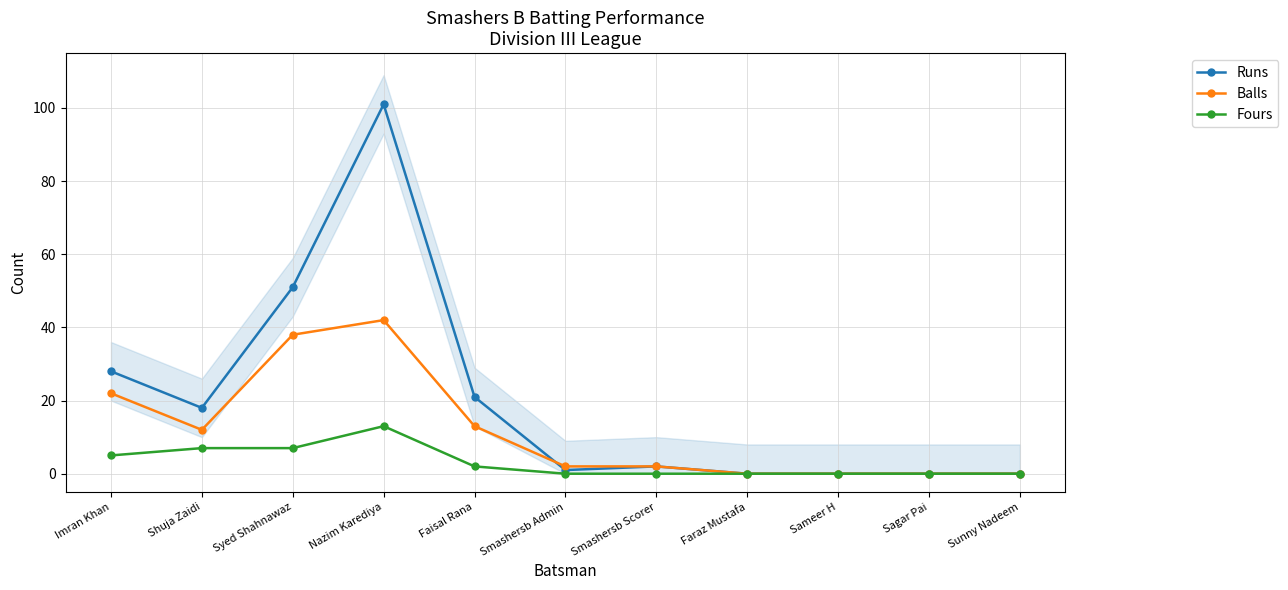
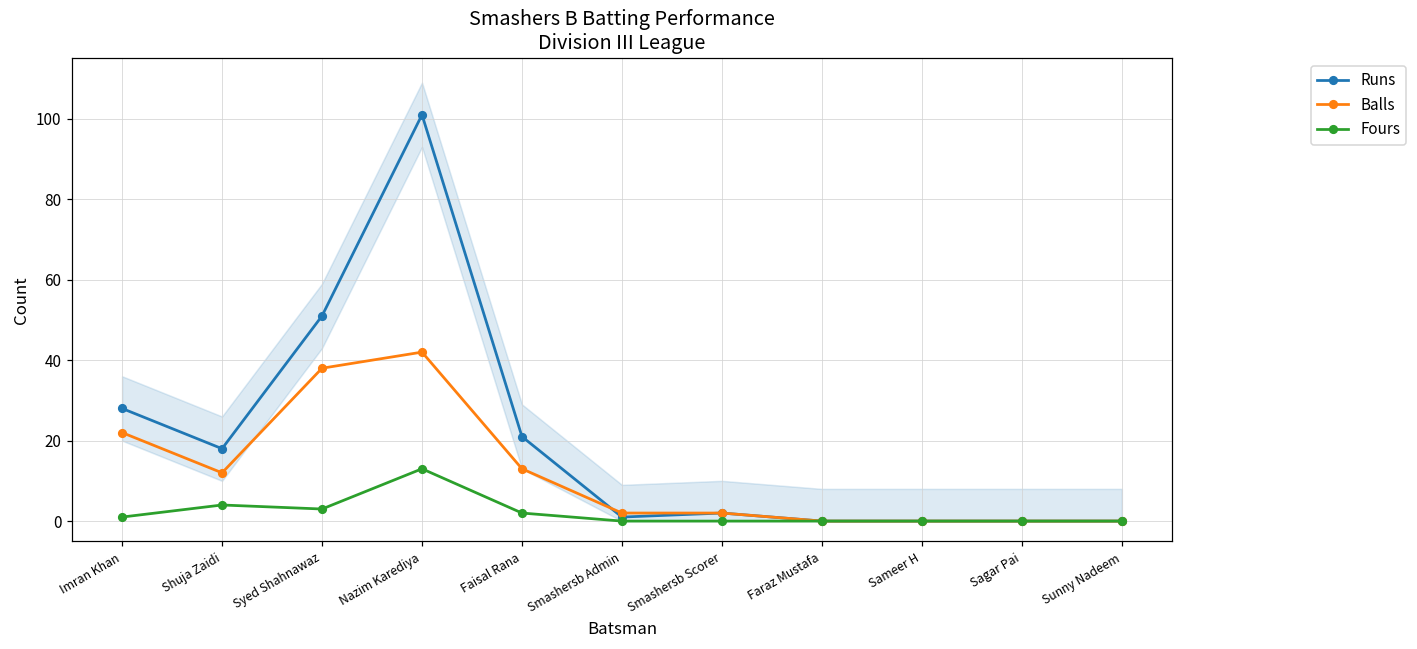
  {
    "Balls": {
      "Imran Khan": 22,
      "Shuja Zaidi": 12,
      "Syed Shahnawaz": 38,
      "Nazim Karediya": 42,
      "Faisal Rana": 13,
      "Smashersb Admin": 2
    },
    "Fours": {
-     "Imran Khan": 5,
-     "Shuja Zaidi": 7,
-     "Syed Shahnawaz": 7,
+     "Imran Khan": 1,
+     "Shuja Zaidi": 4,
+     "Syed Shahnawaz": 3,
      "Nazim Karediya": 13,
      "Faisal Rana": 2,
      "Smashersb Admin": 0,
      "Smashersb Scorer": 0
    }
  }
